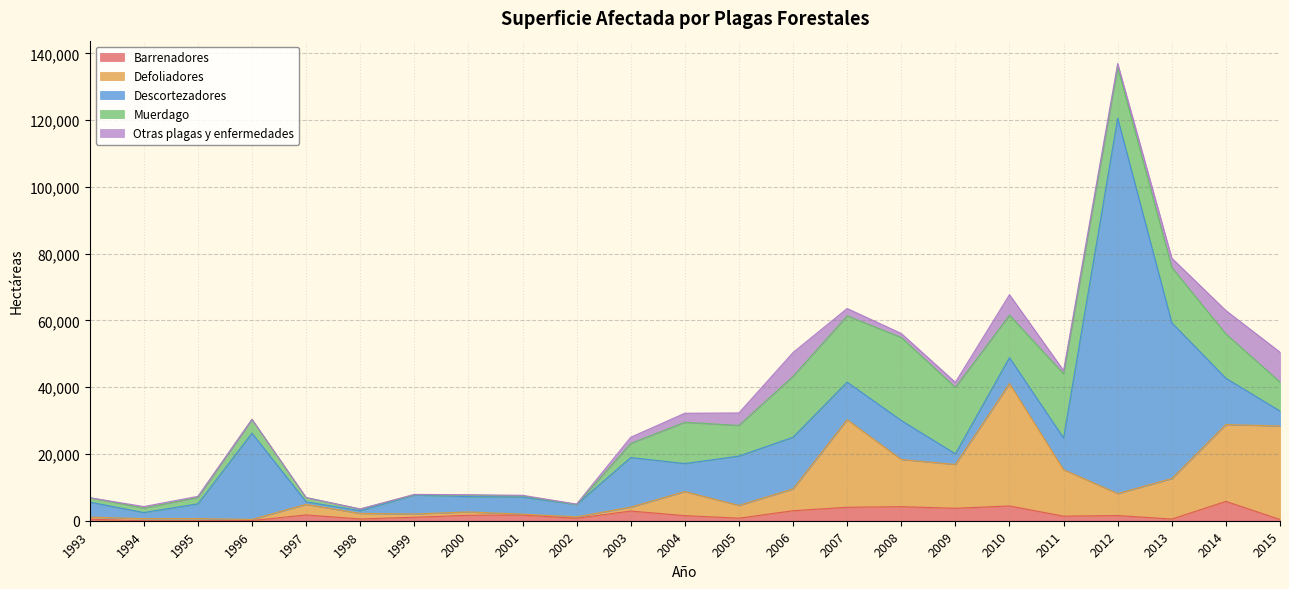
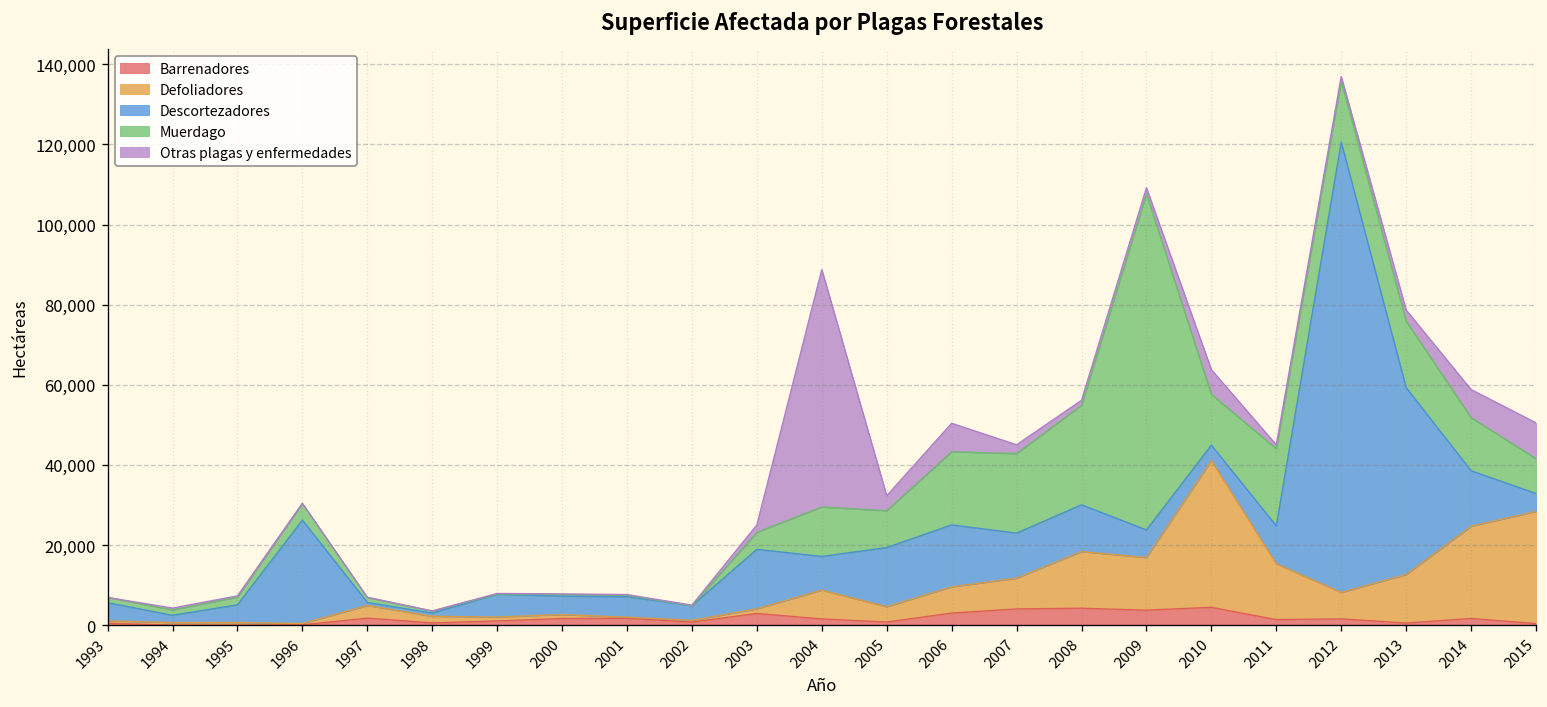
  {
    "Barrenadores": {
      "1997": "2,000",
      "1998": "1,000",
      "1999": "1,000",
      "2000": "2,000",
      "2003": "3,000",
      "2004": "2,000",
      "2005": "1,000",
      "2006": "3,000",
      "2007": "4,000",
      "2008": "4,000",
      "2009": "4,000",
      "2010": "4,000",
      "2011": "1,000",
      "2012": "2,000",
      "2013": "1,000",
-     "2014": "6,000",
+     "2014": "2,000",
      "2015": "0"
    },
    "Defoliadores": {
      "1997": "3,000",
      "1998": "2,000",
      "1999": "1,000",
      "2000": "1,000",
      "2003": "1,000",
      "2004": "7,000",
      "2005": "4,000",
      "2006": "7,000",
-     "2007": "26,000",
+     "2007": "8,000",
      "2008": "14,000",
      "2009": "13,000",
      "2010": "37,000",
      "2011": "14,000",
      "2012": "7,000",
      "2013": "12,000",
      "2014": "23,000",
      "2015": "28,000"
    },
    "Descortezadores": {
      "1993": "5,000",
      "1994": "2,000",
      "1995": "4,000",
      "1996": "26,000",
      "1997": "1,000",
      "2003": "15,000",
      "2004": "8,000",
      "2005": "15,000",
      "2006": "15,000",
      "2007": "11,000",
      "2008": "12,000",
-     "2009": "3,000",
-     "2010": "8,000",
+     "2009": "7,000",
+     "2010": "4,000",
      "2011": "9,000",
      "2012": "112,000",
      "2013": "47,000",
      "2014": "14,000",
      "2015": "4,000"
    },
    "Muerdago": {
      "2003": "4,000",
      "2004": "12,000",
      "2005": "9,000",
      "2006": "18,000",
      "2007": "20,000",
      "2008": "25,000",
-     "2009": "20,000",
+     "2009": "84,000",
      "2010": "13,000",
      "2011": "19,000",
      "2012": "15,000",
      "2013": "17,000",
      "2014": "13,000",
      "2015": "9,000"
    },
    "Otras plagas y enfermedades": {
      "2003": "2,000",
-     "2004": "3,000",
+     "2004": "59,000",
      "2005": "4,000",
      "2006": "7,000",
      "2007": "2,000",
      "2008": "1,000",
      "2009": "2,000",
      "2010": "6,000",
      "2011": "1,000",
      "2012": "1,000",
      "2013": "3,000",
      "2014": "7,000",
      "2015": "9,000"
    }
  }
